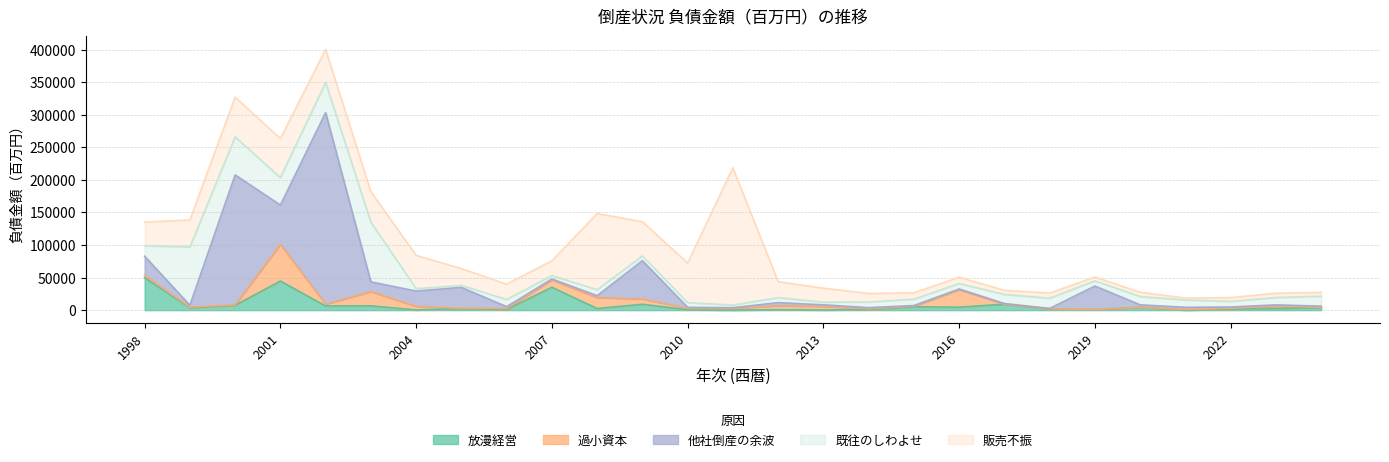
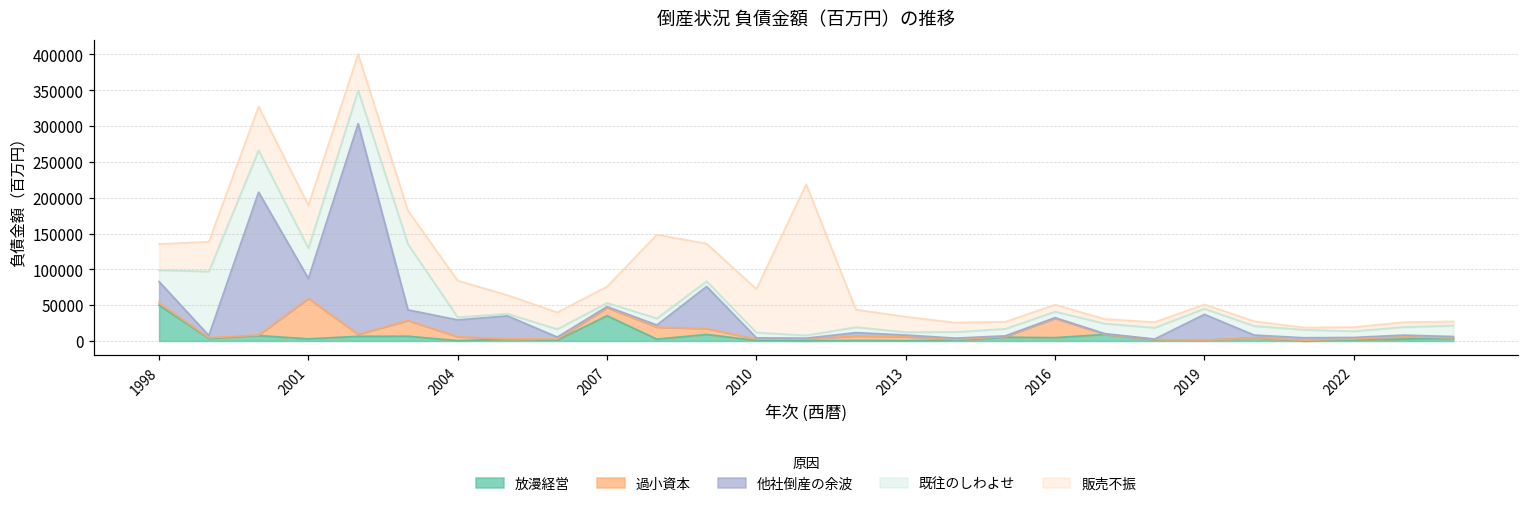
  {
    "放漫経営": {
-     "2001": 40000,
+     "2001": 0,
      "2004": 0,
      "2007": 40000,
      "2013": 0,
      "2016": 0
    },
    "過小資本": {
      "2001": 60000,
      "2004": 10000
    },
    "他社倒産の余波": {
      "1998": 30000,
-     "2001": 60000,
+     "2001": 30000,
      "2019": 40000
    }
  }
